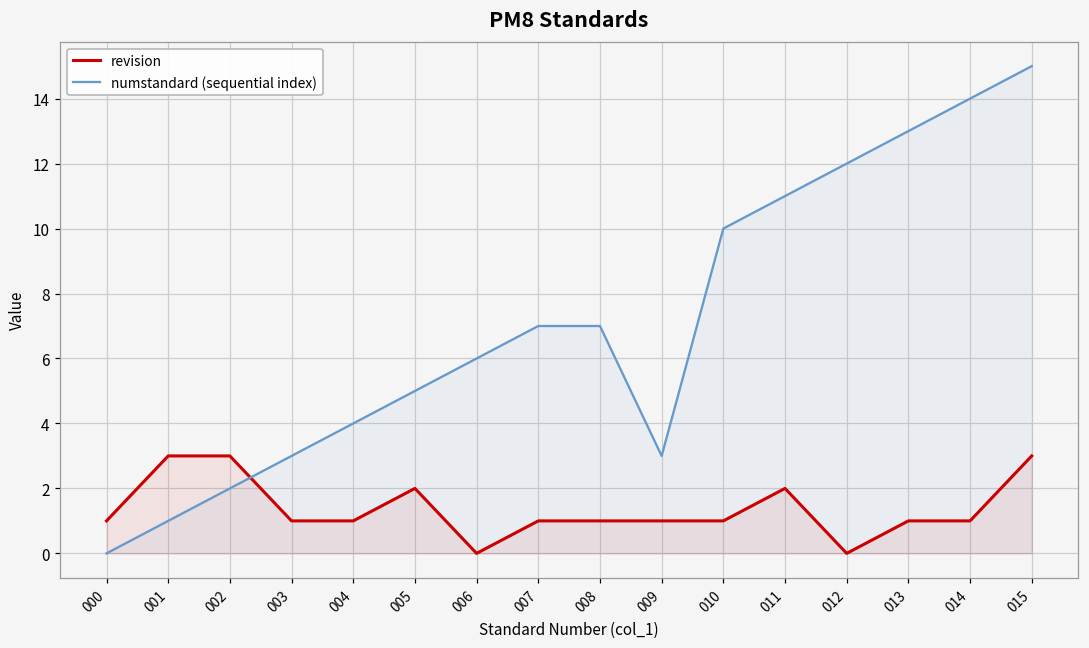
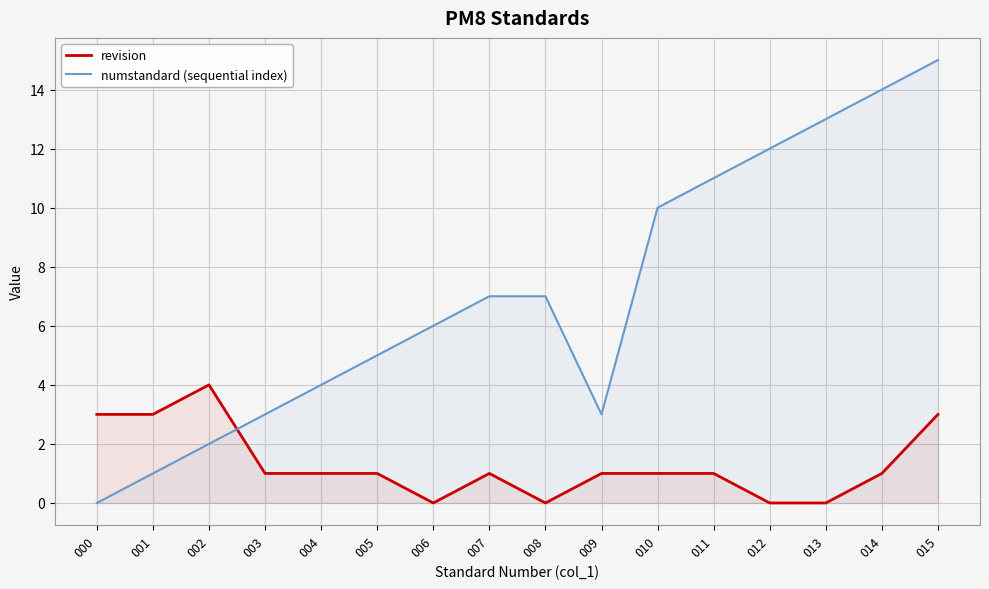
  {
    "revision": {
-     "000": 1,
+     "000": 3,
      "001": 3,
-     "002": 3,
+     "002": 4,
      "003": 1,
      "004": 1,
-     "005": 2,
+     "005": 1,
      "006": 0,
      "007": 1,
-     "008": 1,
+     "008": 0,
      "009": 1,
      "010": 1,
-     "011": 2,
+     "011": 1,
      "012": 0,
-     "013": 1,
+     "013": 0,
      "014": 1,
      "015": 3
    },
    "numstandard (sequential index)": {
      "000": 0,
      "001": 1,
      "002": 2,
      "003": 3,
      "004": 4,
      "005": 5,
      "006": 6,
      "007": 7,
      "008": 7,
      "009": 3,
      "010": 10,
      "011": 11,
      "012": 12,
      "013": 13,
      "014": 14,
      "015": 15
    }
  }
